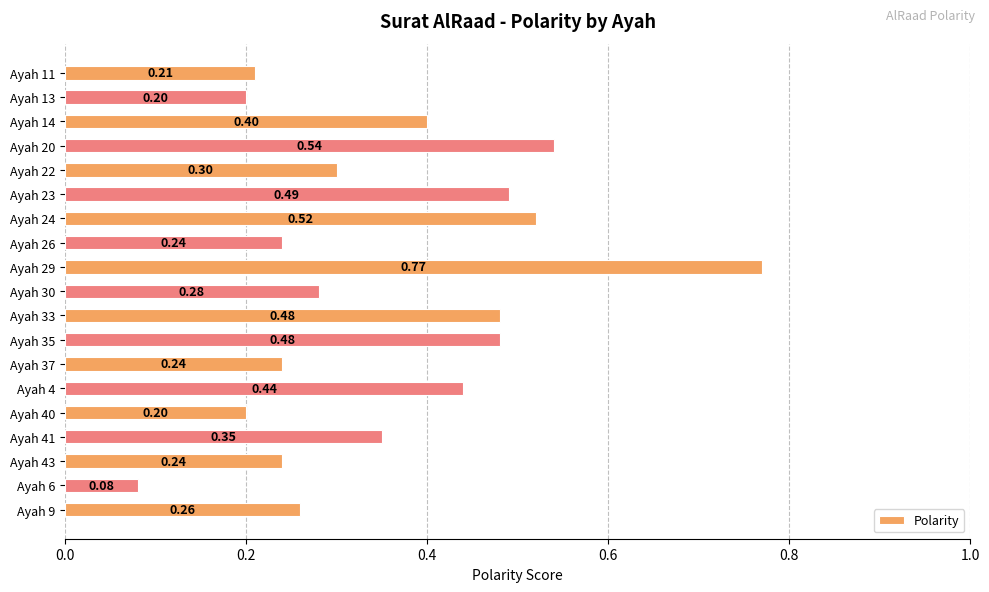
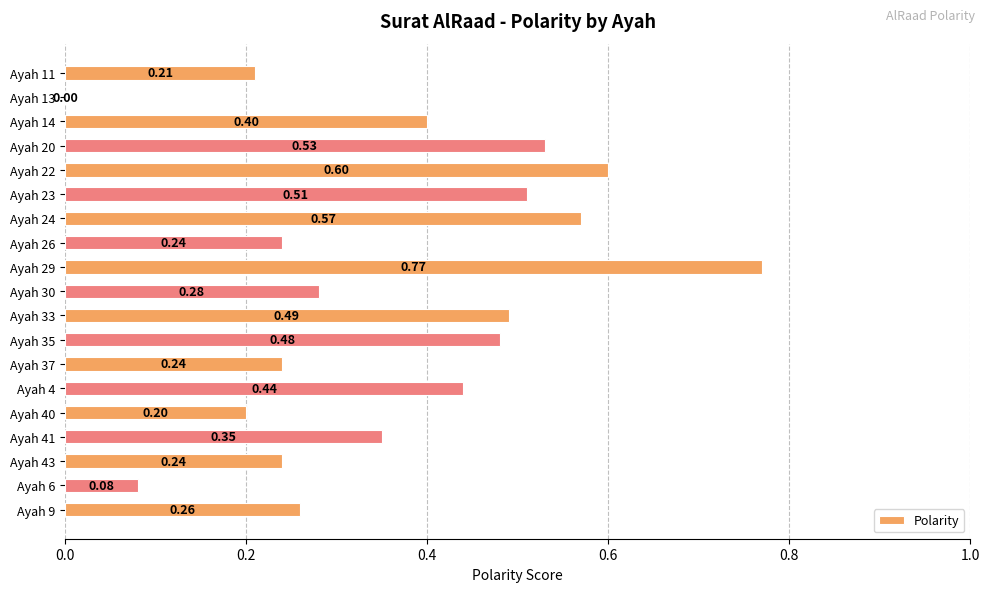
  {
    "Ayah 11": 0.21,
-   "Ayah 13": 0.20,
+   "Ayah 13": 0.00,
    "Ayah 14": 0.40,
-   "Ayah 20": 0.54,
-   "Ayah 22": 0.30,
-   "Ayah 23": 0.49,
-   "Ayah 24": 0.52,
+   "Ayah 20": 0.53,
+   "Ayah 22": 0.60,
+   "Ayah 23": 0.51,
+   "Ayah 24": 0.57,
    "Ayah 26": 0.24,
    "Ayah 29": 0.77,
    "Ayah 30": 0.28,
-   "Ayah 33": 0.48,
+   "Ayah 33": 0.49,
    "Ayah 35": 0.48,
    "Ayah 37": 0.24,
    "Ayah 4": 0.44,
    "Ayah 40": 0.20,
    "Ayah 41": 0.35,
    "Ayah 43": 0.24,
    "Ayah 6": 0.08,
    "Ayah 9": 0.26
  }
